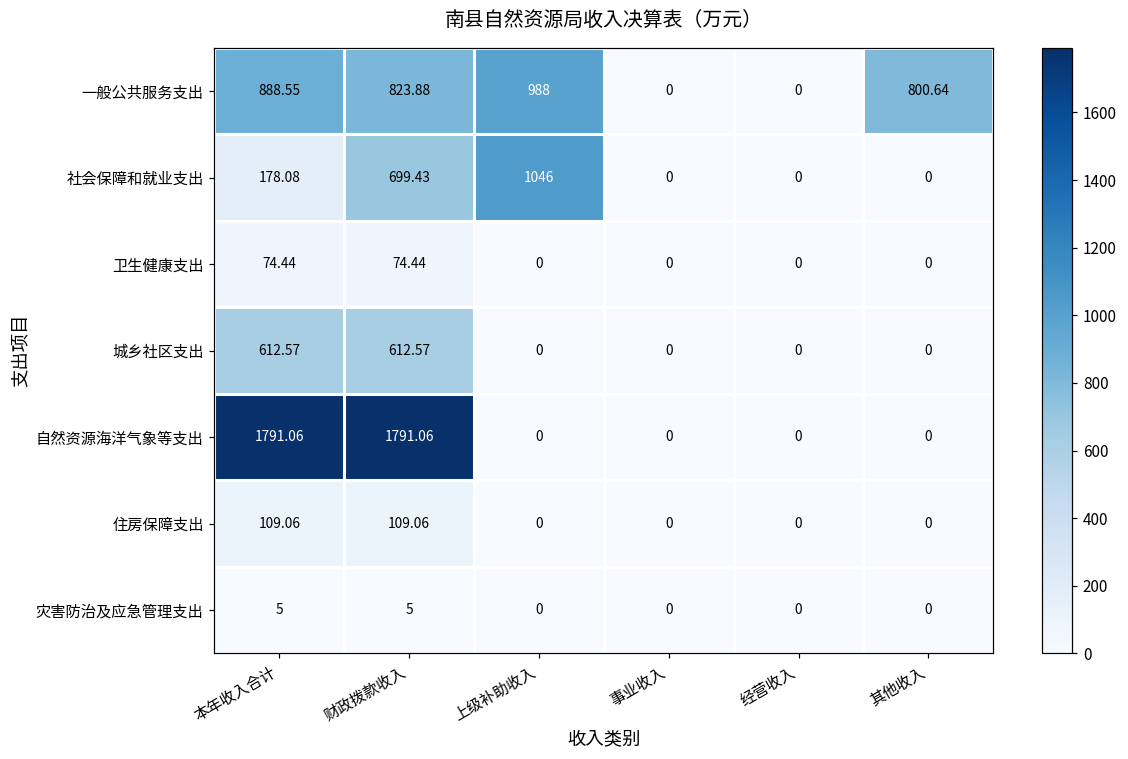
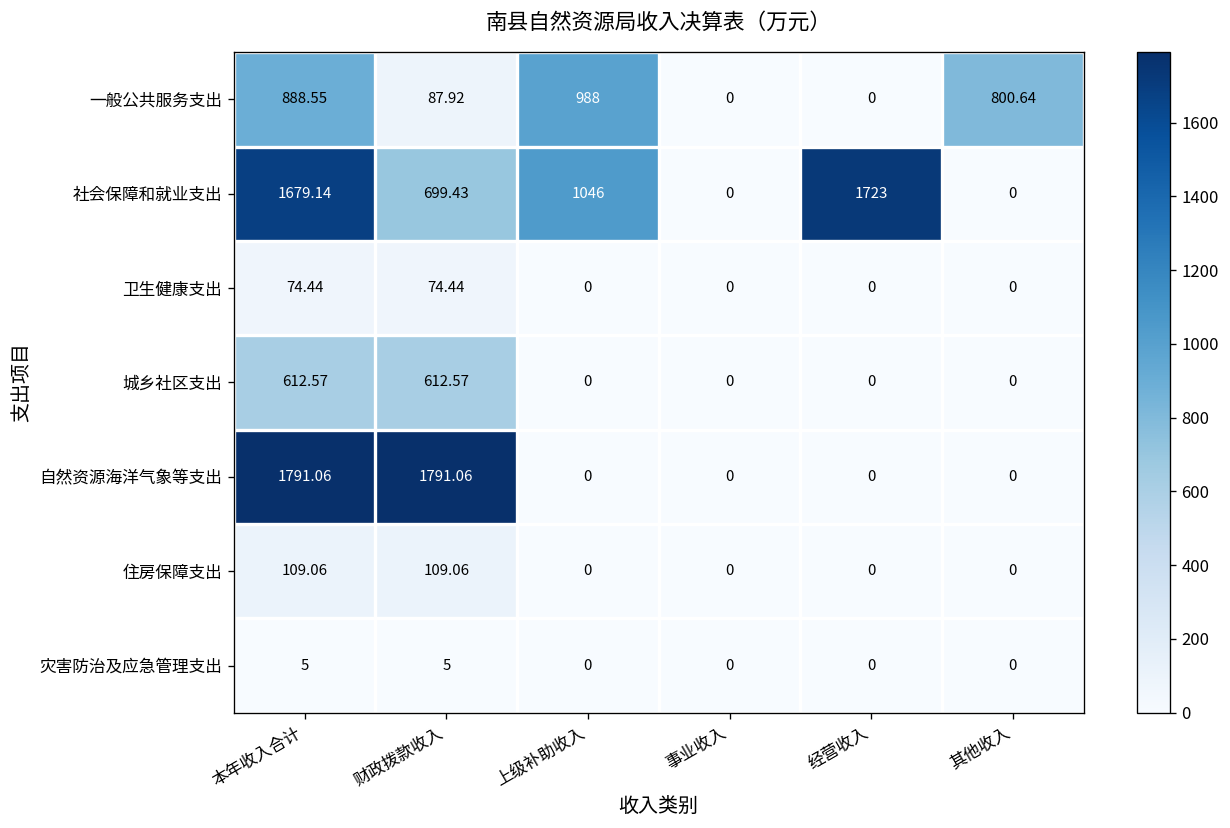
  {
    "一般公共服务支出": {
      "本年收入合计": 888.55,
-     "财政拨款收入": 823.88,
+     "财政拨款收入": 87.92,
      "上级补助收入": 988,
      "事业收入": 0,
      "经营收入": 0,
      "其他收入": 800.64
    },
    "社会保障和就业支出": {
-     "本年收入合计": 178.08,
+     "本年收入合计": 1679.14,
      "财政拨款收入": 699.43,
      "上级补助收入": 1046,
      "事业收入": 0,
-     "经营收入": 0,
+     "经营收入": 1723,
      "其他收入": 0
    },
    "卫生健康支出": {
      "本年收入合计": 74.44,
      "财政拨款收入": 74.44,
      "上级补助收入": 0,
      "事业收入": 0,
      "经营收入": 0,
      "其他收入": 0
    },
    "城乡社区支出": {
      "本年收入合计": 612.57,
      "财政拨款收入": 612.57,
      "上级补助收入": 0,
      "事业收入": 0,
      "经营收入": 0,
      "其他收入": 0
    },
    "自然资源海洋气象等支出": {
      "本年收入合计": 1791.06,
      "财政拨款收入": 1791.06,
      "上级补助收入": 0,
      "事业收入": 0,
      "经营收入": 0,
      "其他收入": 0
    },
    "住房保障支出": {
      "本年收入合计": 109.06,
      "财政拨款收入": 109.06,
      "上级补助收入": 0,
      "事业收入": 0,
      "经营收入": 0,
      "其他收入": 0
    },
    "灾害防治及应急管理支出": {
      "本年收入合计": 5,
      "财政拨款收入": 5,
      "上级补助收入": 0,
      "事业收入": 0,
      "经营收入": 0,
      "其他收入": 0
    }
  }
